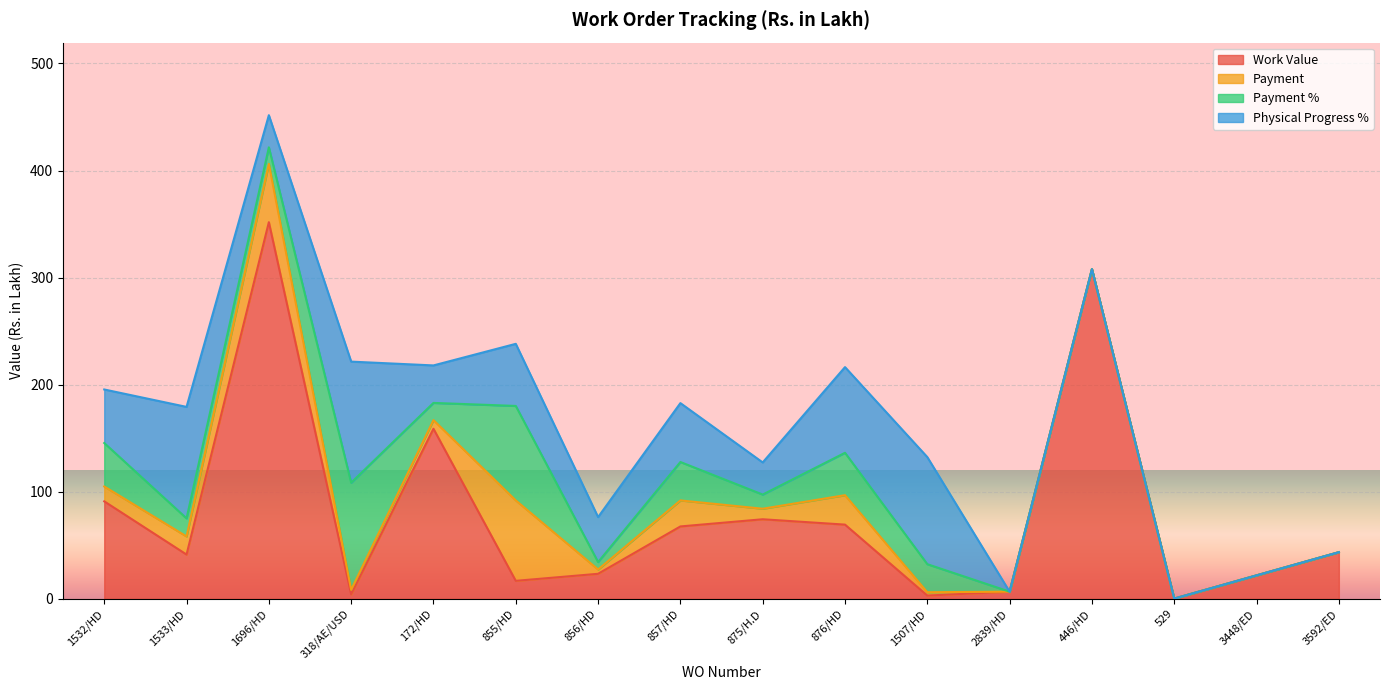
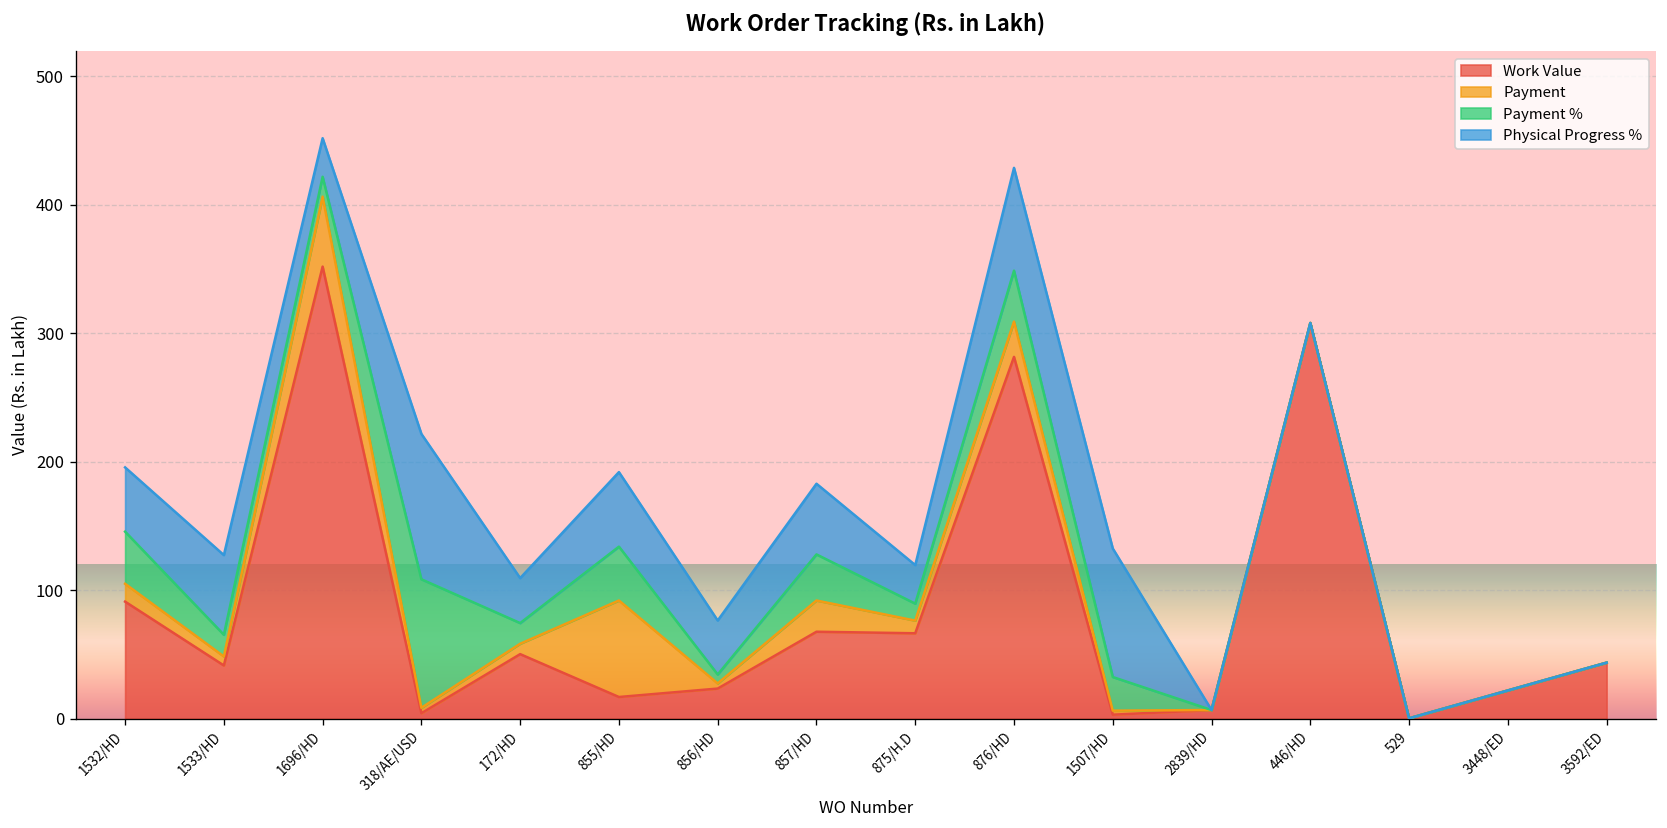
  {
    "Work Value": {
      "1532/HD": 91,
      "1533/HD": 41,
      "1696/HD": 352,
      "318/AE/USD": 4,
-     "172/HD": 159,
+     "172/HD": 50,
      "855/HD": 17,
      "856/HD": 23,
      "857/HD": 68,
-     "875/H.D": 74,
-     "876/HD": 69,
+     "875/H.D": 66,
+     "876/HD": 282,
      "1507/HD": 3
    },
    "Payment": {
      "1532/HD": 14,
-     "1533/HD": 17,
+     "1533/HD": 7,
      "1696/HD": 54,
      "318/AE/USD": 4,
      "172/HD": 8,
      "855/HD": 75,
      "856/HD": 4,
      "857/HD": 24,
      "875/H.D": 10,
      "876/HD": 27,
      "1507/HD": 3
    },
    "Payment %": {
      "1532/HD": 41,
      "1533/HD": 17,
      "1696/HD": 15,
      "318/AE/USD": 100,
      "172/HD": 16,
-     "855/HD": 88,
+     "855/HD": 42,
      "856/HD": 7,
      "857/HD": 36,
      "875/H.D": 13,
      "876/HD": 40,
      "1507/HD": 26
    },
    "Physical Progress %": {
      "1532/HD": 50,
-     "1533/HD": 104,
+     "1533/HD": 62,
      "1696/HD": 30,
      "318/AE/USD": 113,
      "172/HD": 35,
      "855/HD": 58,
      "856/HD": 42,
      "857/HD": 55,
      "875/H.D": 30,
      "876/HD": 80,
      "1507/HD": 100
    }
  }
